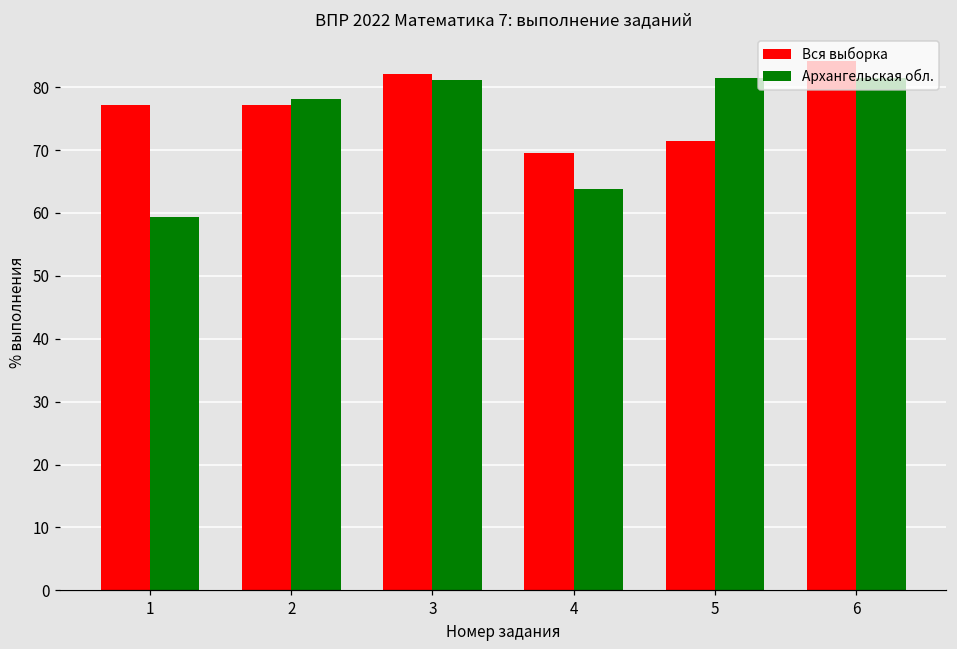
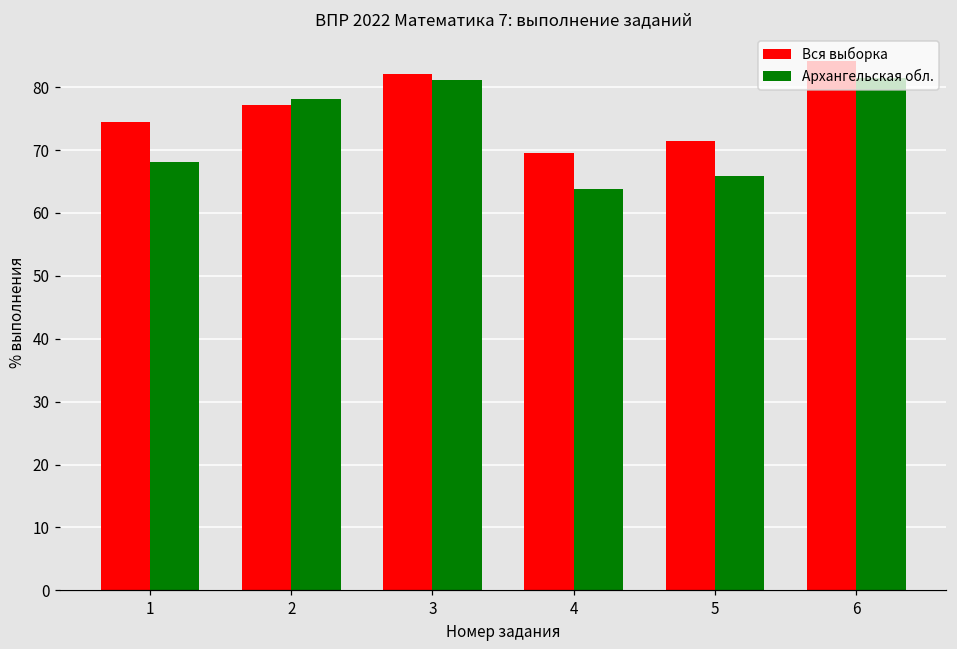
  {
    "Вся выборка": {
-     "1": 77,
+     "1": 75,
      "2": 77,
      "3": 82,
      "4": 70,
      "5": 71
    },
    "Архангельская обл.": {
-     "1": 59,
+     "1": 68,
      "2": 78,
      "3": 81,
      "4": 64,
-     "5": 82
+     "5": 66
    }
  }
